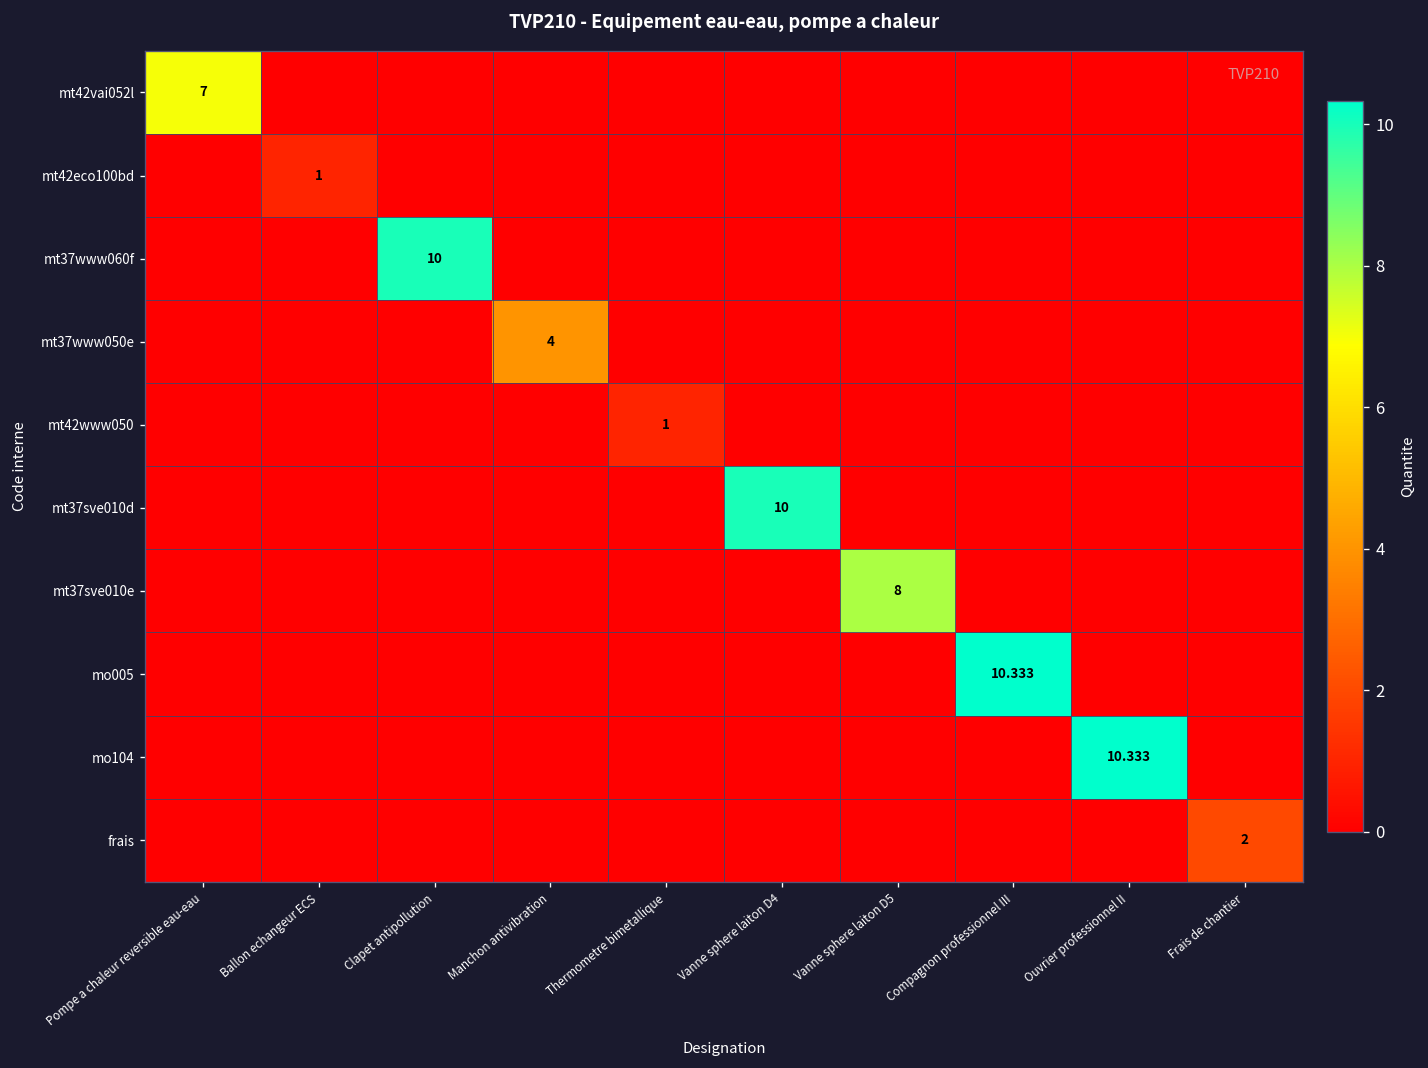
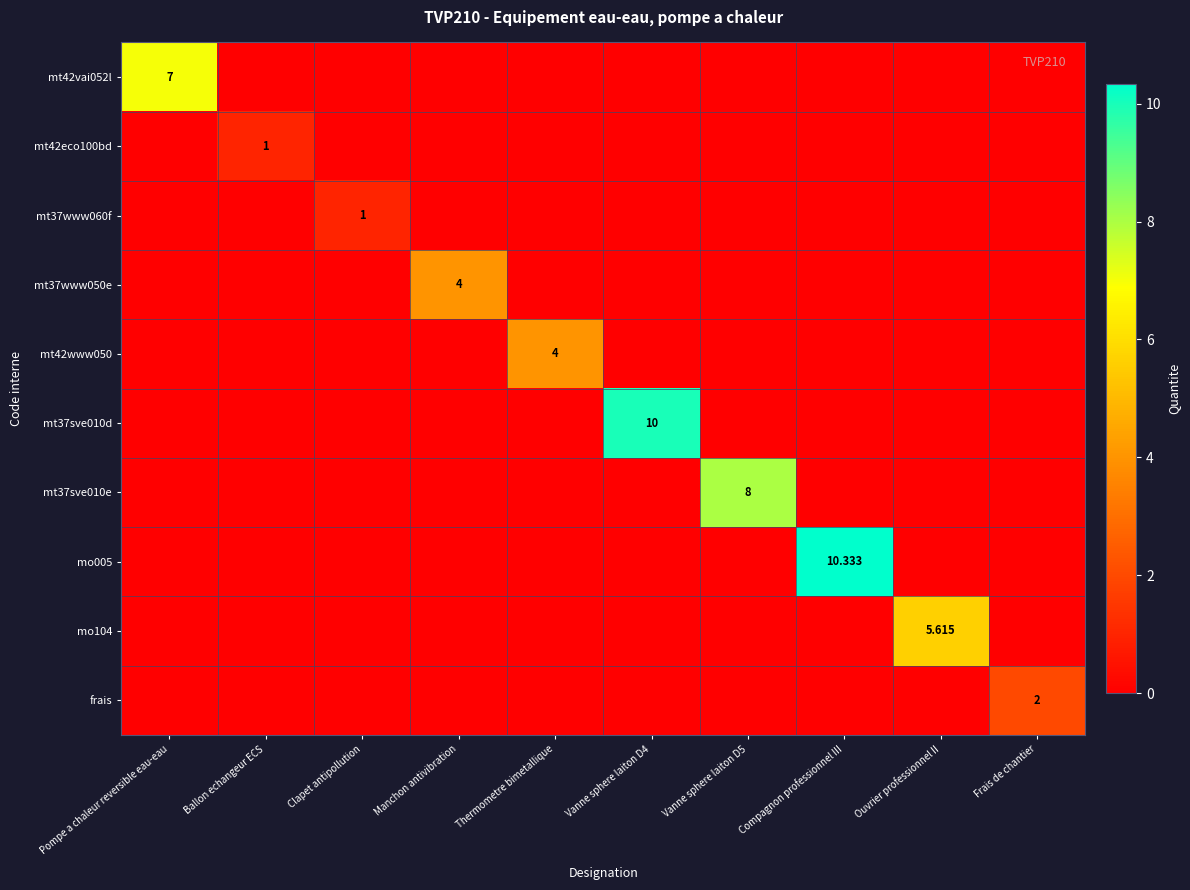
  {
    "mt42vai052l": {
      "Pompe a chaleur reversible eau-eau": 7
    },
    "mt42eco100bd": {
      "Ballon echangeur ECS": 1
    },
    "mt37www060f": {
-     "Clapet antipollution": 10
+     "Clapet antipollution": 1
    },
    "mt37www050e": {
      "Manchon antivibration": 4
    },
    "mt42www050": {
-     "Thermometre bimetallique": 1
+     "Thermometre bimetallique": 4
    },
    "mt37sve010d": {
      "Vanne sphere laiton D4": 10
    },
    "mt37sve010e": {
      "Vanne sphere laiton D5": 8
    },
    "mo005": {
      "Compagnon professionnel III": 10.333
    },
    "mo104": {
-     "Ouvrier professionnel II": 10.333
+     "Ouvrier professionnel II": 5.615
    },
    "frais": {
      "Frais de chantier": 2
    }
  }
